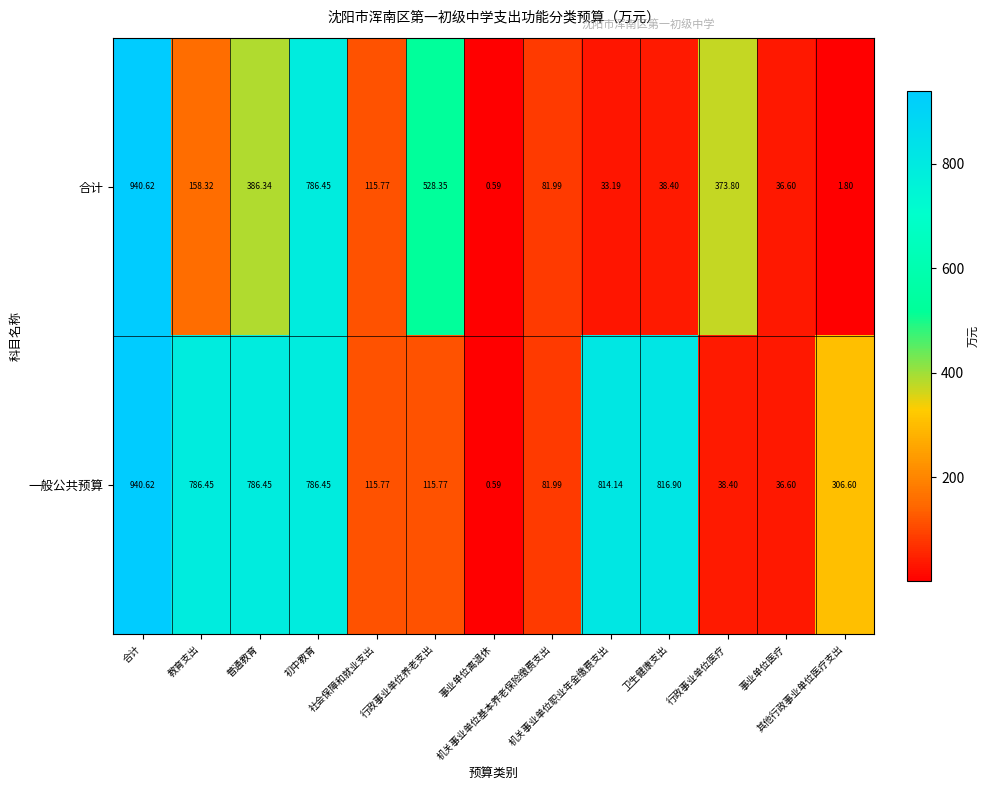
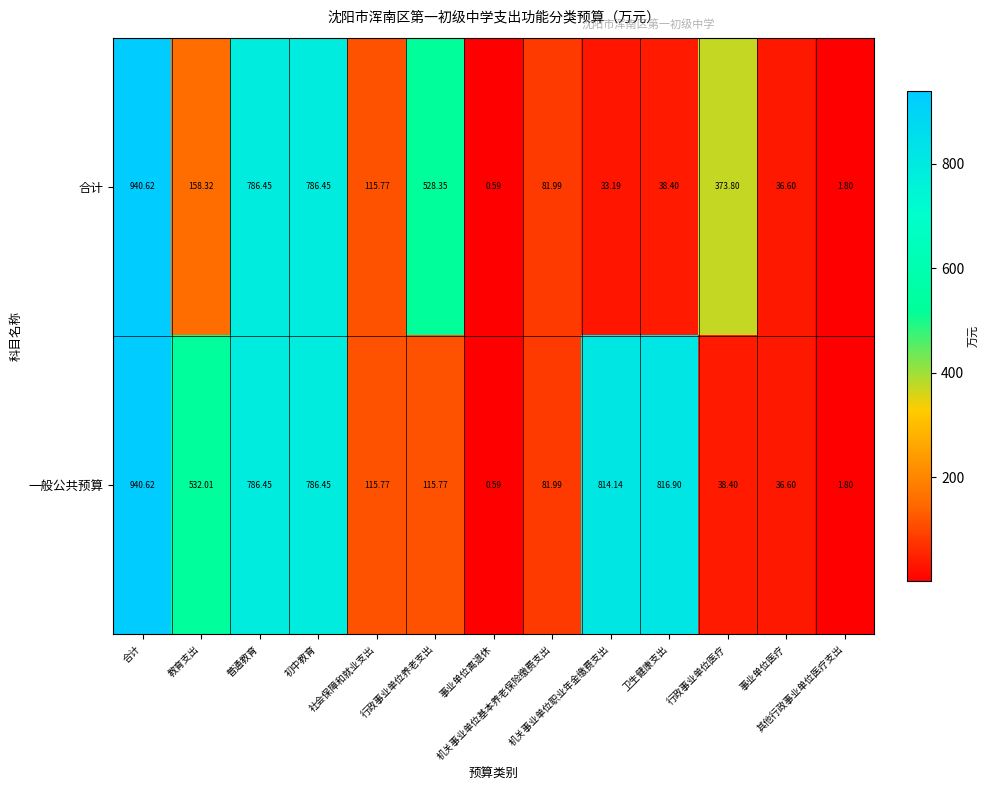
  {
    "合计": {
      "合计": 940.62,
      "教育支出": 158.32,
-     "普通教育": 386.34,
+     "普通教育": 786.45,
      "初中教育": 786.45,
      "社会保障和就业支出": 115.77,
      "行政事业单位养老支出": 528.35,
      "事业单位离退休": 0.59,
      "机关事业单位基本养老保险缴费支出": 81.99,
      "机关事业单位职业年金缴费支出": 33.19,
      "卫生健康支出": 38.40,
      "行政事业单位医疗": 373.80,
      "事业单位医疗": 36.60,
      "其他行政事业单位医疗支出": 1.80
    },
    "一般公共预算": {
      "合计": 940.62,
-     "教育支出": 786.45,
+     "教育支出": 532.01,
      "普通教育": 786.45,
      "初中教育": 786.45,
      "社会保障和就业支出": 115.77,
      "行政事业单位养老支出": 115.77,
      "事业单位离退休": 0.59,
      "机关事业单位基本养老保险缴费支出": 81.99,
      "机关事业单位职业年金缴费支出": 814.14,
      "卫生健康支出": 816.90,
      "行政事业单位医疗": 38.40,
      "事业单位医疗": 36.60,
-     "其他行政事业单位医疗支出": 306.60
+     "其他行政事业单位医疗支出": 1.80
    }
  }
